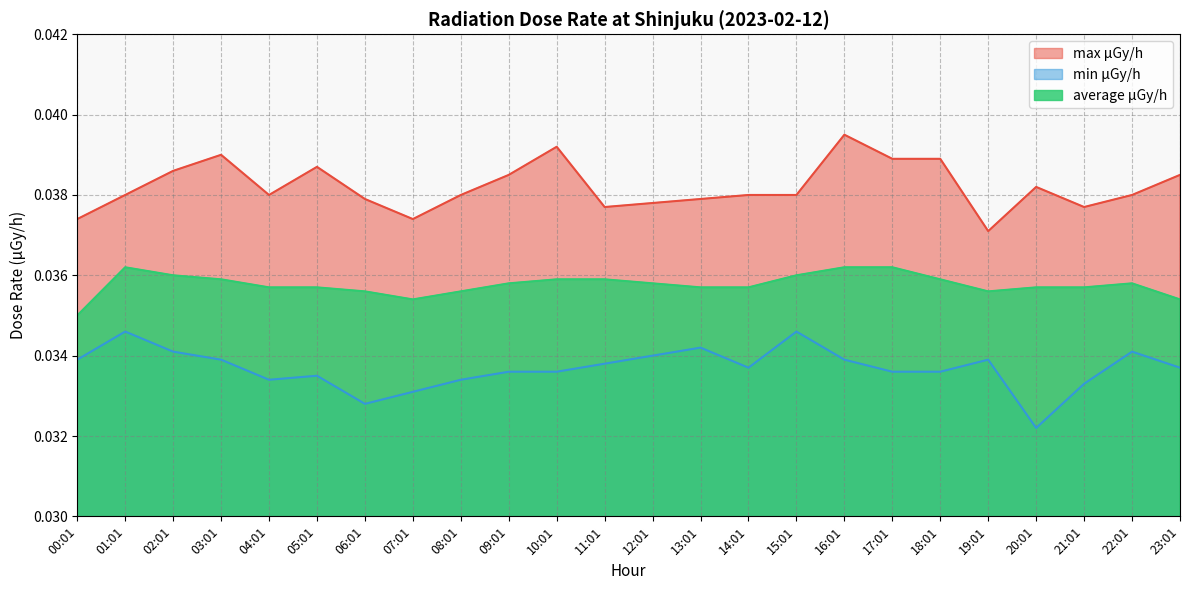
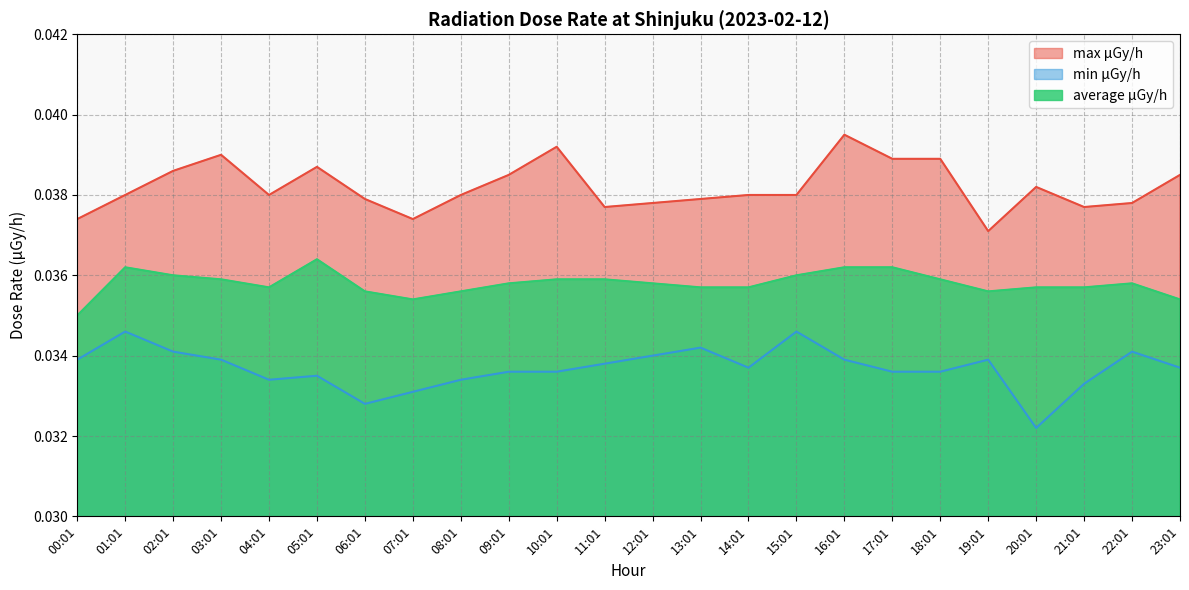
  {
    "max μGy/h": {
      "00:01": 0.0374,
      "01:01": 0.0380,
      "02:01": 0.0386,
      "03:01": 0.0390,
      "04:01": 0.0380,
      "05:01": 0.0387,
      "06:01": 0.0379,
      "07:01": 0.0374,
      "08:01": 0.0380,
      "09:01": 0.0385,
      "10:01": 0.0392,
      "11:01": 0.0377,
      "12:01": 0.0378,
      "13:01": 0.0379,
      "14:01": 0.0380,
      "15:01": 0.0380,
      "16:01": 0.0395,
      "17:01": 0.0389,
      "18:01": 0.0389,
      "19:01": 0.0371,
      "20:01": 0.0382,
      "21:01": 0.0377,
-     "22:01": 0.0380,
+     "22:01": 0.0378,
      "23:01": 0.0385
    },
    "min μGy/h": {
      "00:01": 0.0339,
      "01:01": 0.0346,
      "02:01": 0.0341,
      "03:01": 0.0339,
      "04:01": 0.0334,
      "05:01": 0.0335,
      "06:01": 0.0328,
      "07:01": 0.0331,
      "08:01": 0.0334,
      "09:01": 0.0336,
      "10:01": 0.0336,
      "11:01": 0.0338,
      "12:01": 0.0340,
      "13:01": 0.0342,
      "14:01": 0.0337,
      "15:01": 0.0346,
      "16:01": 0.0339,
      "17:01": 0.0336,
      "18:01": 0.0336,
      "19:01": 0.0339,
      "20:01": 0.0322,
      "21:01": 0.0333,
      "22:01": 0.0341,
      "23:01": 0.0337
    },
    "average μGy/h": {
      "00:01": 0.0350,
      "01:01": 0.0362,
      "02:01": 0.0360,
      "03:01": 0.0359,
      "04:01": 0.0357,
-     "05:01": 0.0357,
+     "05:01": 0.0364,
      "06:01": 0.0356,
      "07:01": 0.0354,
      "08:01": 0.0356,
      "09:01": 0.0358,
      "10:01": 0.0359,
      "11:01": 0.0359,
      "12:01": 0.0358,
      "13:01": 0.0357,
      "14:01": 0.0357,
      "15:01": 0.0360,
      "16:01": 0.0362,
      "17:01": 0.0362,
      "18:01": 0.0359,
      "19:01": 0.0356,
      "20:01": 0.0357,
      "21:01": 0.0357,
      "22:01": 0.0358,
      "23:01": 0.0354
    }
  }
